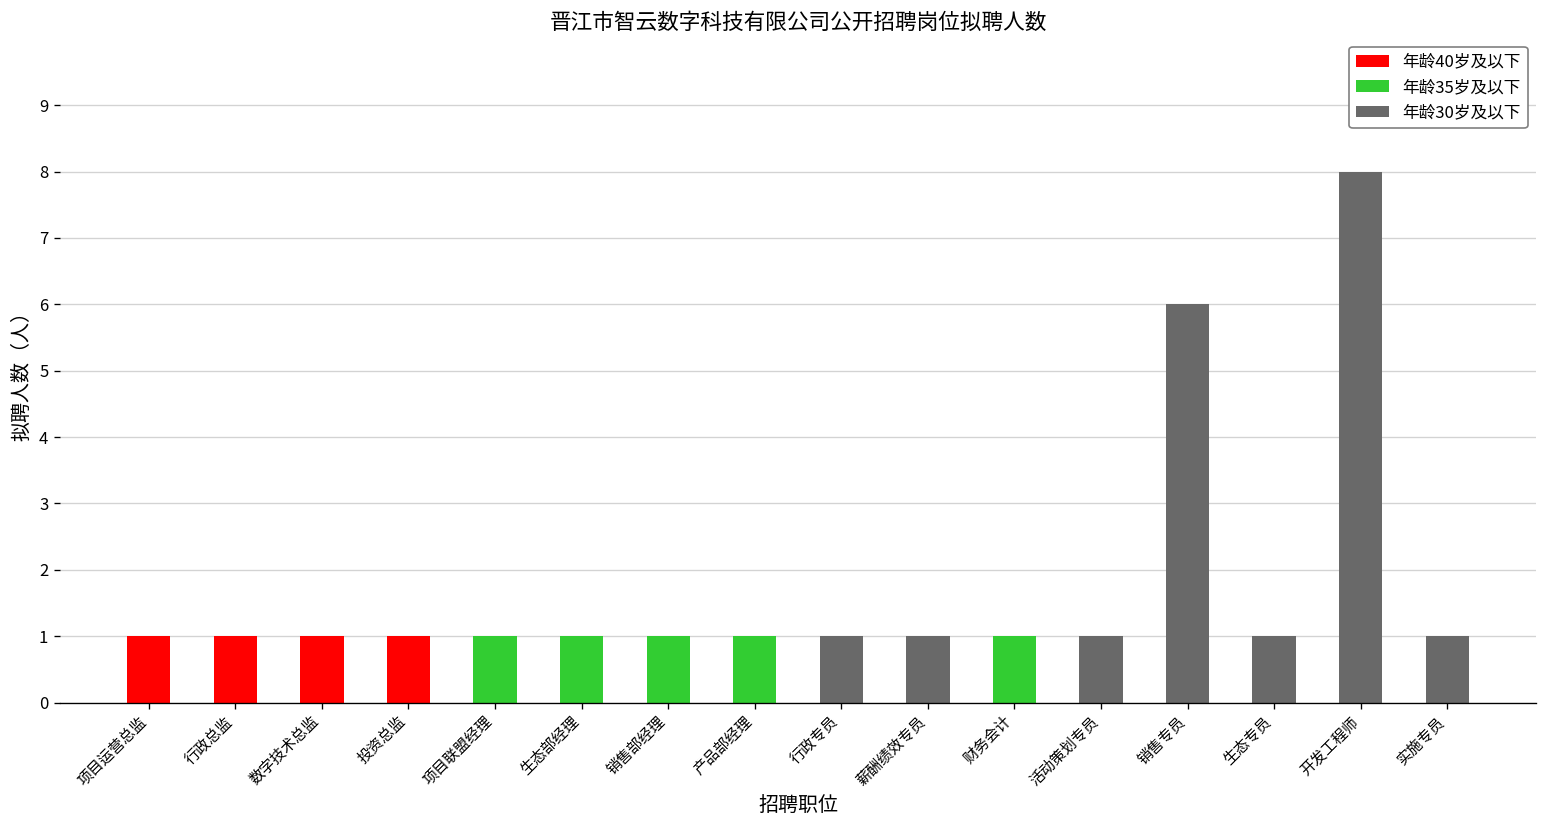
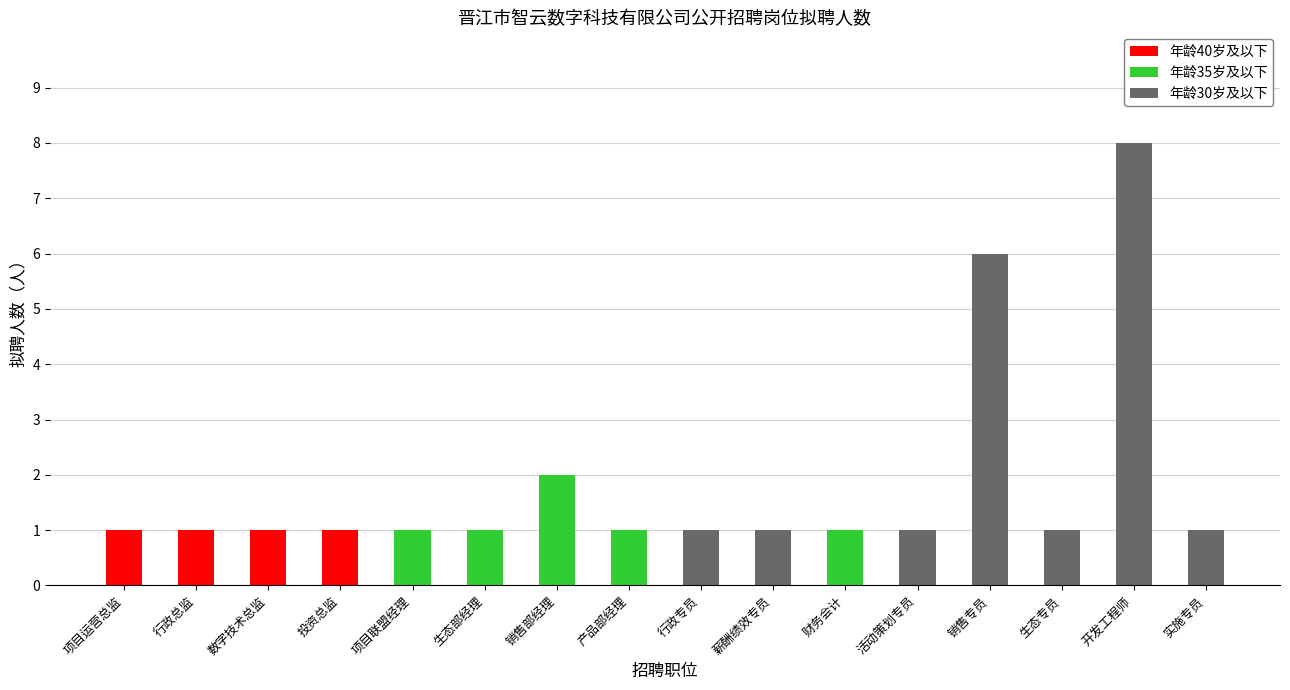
  {
    "年龄40岁及以下": {
      "项目运营总监": 1,
      "行政总监": 1,
      "数字技术总监": 1,
      "投资总监": 1
    },
    "年龄35岁及以下": {
      "项目联盟经理": 1,
      "生态部经理": 1,
-     "销售部经理": 1,
+     "销售部经理": 2,
      "产品部经理": 1,
      "财务会计": 1
    },
    "年龄30岁及以下": {
      "行政专员": 1,
      "薪酬绩效专员": 1,
      "活动策划专员": 1,
      "销售专员": 6,
      "生态专员": 1,
      "开发工程师": 8,
      "实施专员": 1
    }
  }
